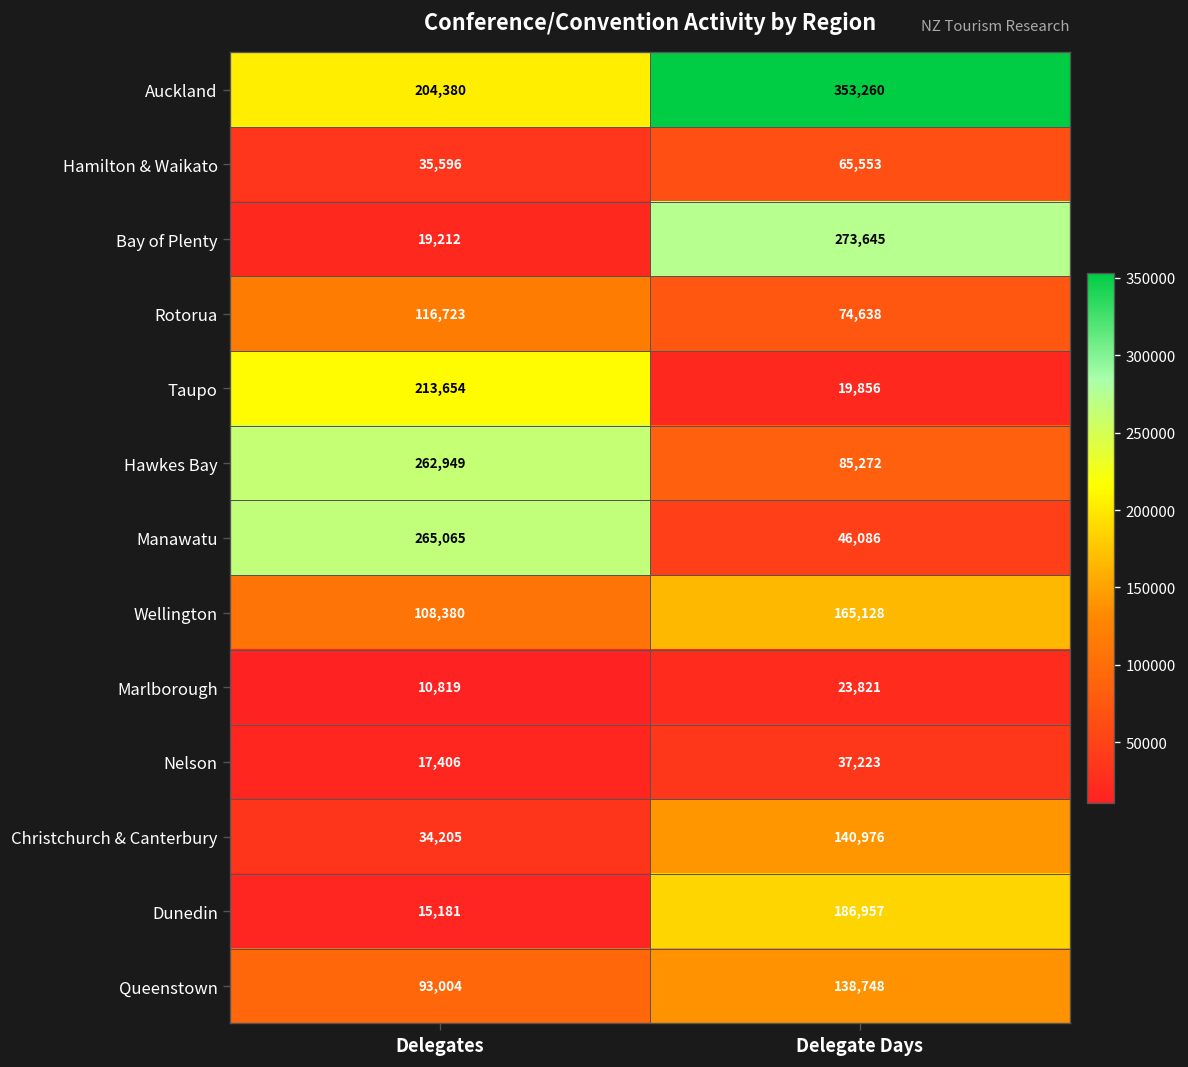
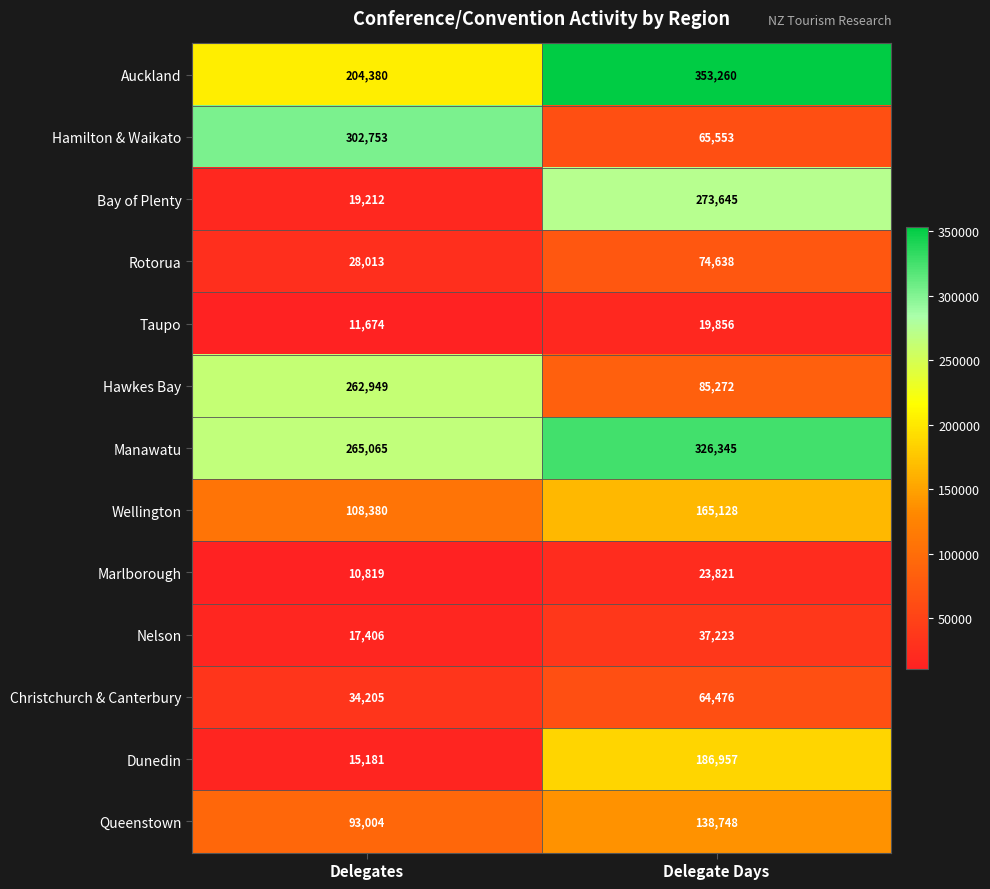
  {
    "Auckland": {
      "Delegates": "204,380",
      "Delegate Days": "353,260"
    },
    "Hamilton & Waikato": {
-     "Delegates": "35,596",
+     "Delegates": "302,753",
      "Delegate Days": "65,553"
    },
    "Bay of Plenty": {
      "Delegates": "19,212",
      "Delegate Days": "273,645"
    },
    "Rotorua": {
-     "Delegates": "116,723",
+     "Delegates": "28,013",
      "Delegate Days": "74,638"
    },
    "Taupo": {
-     "Delegates": "213,654",
+     "Delegates": "11,674",
      "Delegate Days": "19,856"
    },
    "Hawkes Bay": {
      "Delegates": "262,949",
      "Delegate Days": "85,272"
    },
    "Manawatu": {
      "Delegates": "265,065",
-     "Delegate Days": "46,086"
+     "Delegate Days": "326,345"
    },
    "Wellington": {
      "Delegates": "108,380",
      "Delegate Days": "165,128"
    },
    "Marlborough": {
      "Delegates": "10,819",
      "Delegate Days": "23,821"
    },
    "Nelson": {
      "Delegates": "17,406",
      "Delegate Days": "37,223"
    },
    "Christchurch & Canterbury": {
      "Delegates": "34,205",
-     "Delegate Days": "140,976"
+     "Delegate Days": "64,476"
    },
    "Dunedin": {
      "Delegates": "15,181",
      "Delegate Days": "186,957"
    },
    "Queenstown": {
      "Delegates": "93,004",
      "Delegate Days": "138,748"
    }
  }
